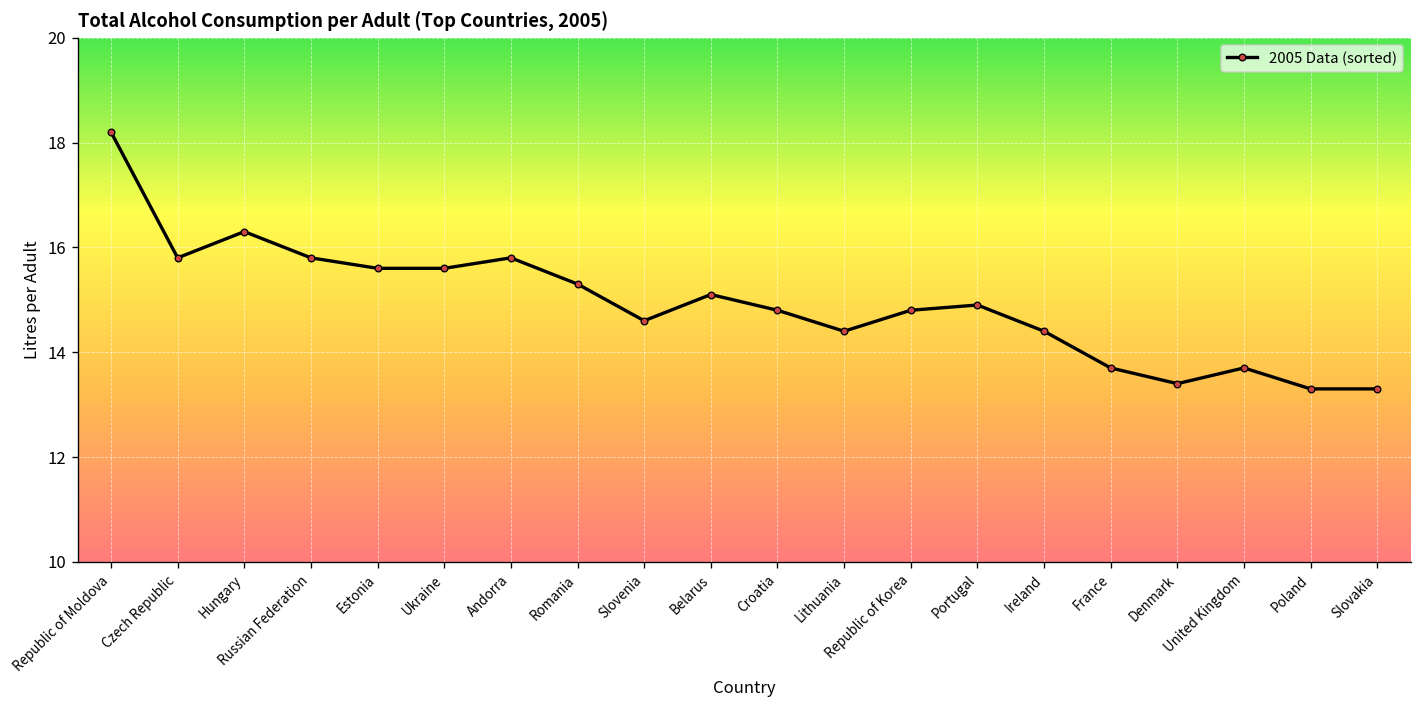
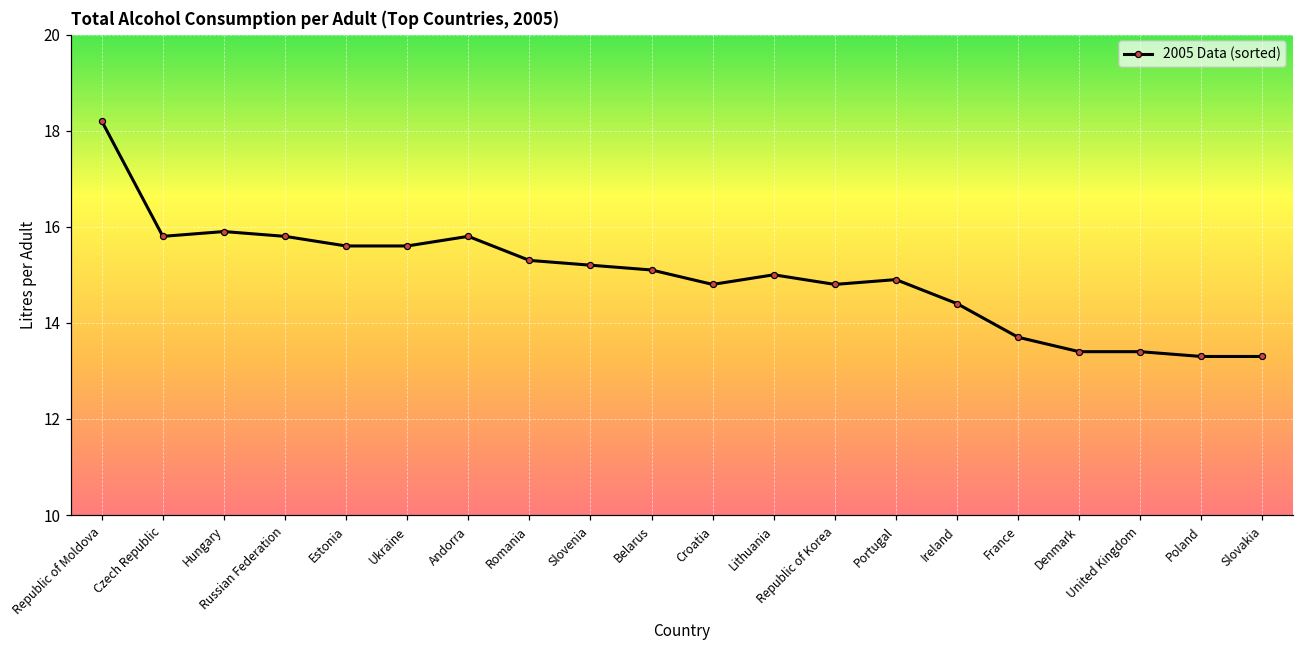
  {
    "Republic of Moldova": 18.2,
    "Czech Republic": 15.8,
-   "Hungary": 16.3,
+   "Hungary": 15.9,
    "Russian Federation": 15.8,
    "Estonia": 15.6,
    "Ukraine": 15.6,
    "Andorra": 15.8,
    "Romania": 15.3,
-   "Slovenia": 14.6,
+   "Slovenia": 15.2,
    "Belarus": 15.1,
    "Croatia": 14.8,
-   "Lithuania": 14.4,
+   "Lithuania": 15.0,
    "Republic of Korea": 14.8,
    "Portugal": 14.9,
    "Ireland": 14.4,
    "France": 13.7,
    "Denmark": 13.4,
-   "United Kingdom": 13.7,
+   "United Kingdom": 13.4,
    "Poland": 13.3,
    "Slovakia": 13.3
  }
